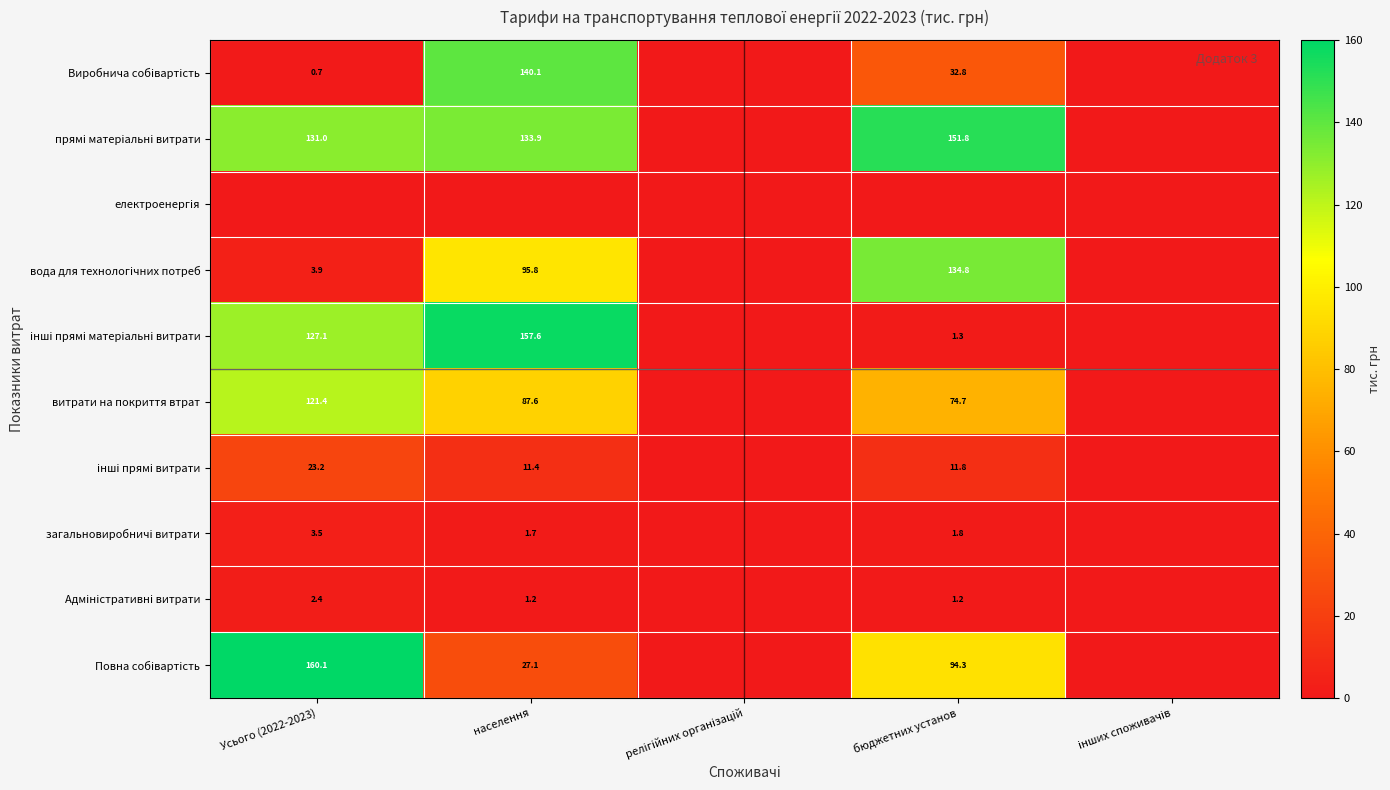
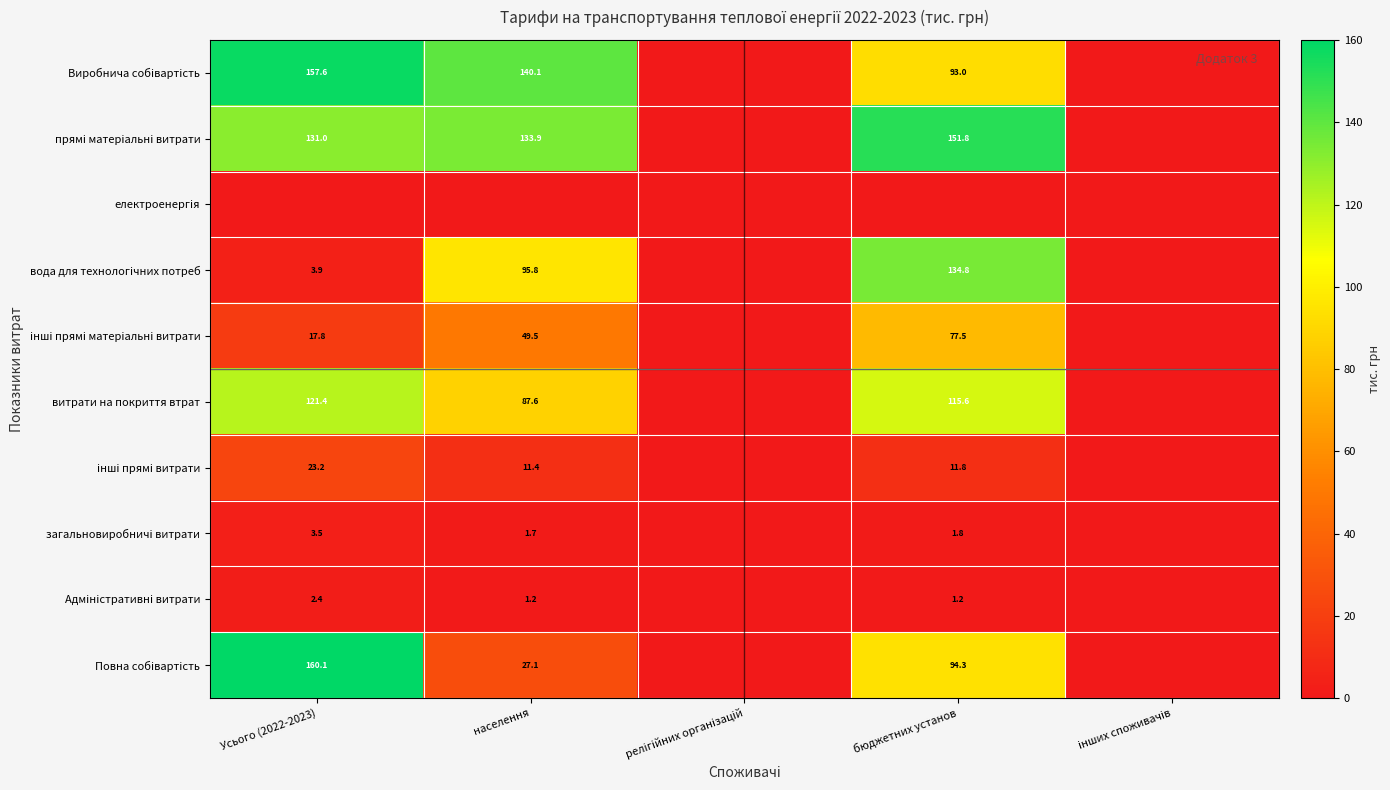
  {
    "Виробнича собівартість": {
-     "Усього (2022-2023)": 0.7,
+     "Усього (2022-2023)": 157.6,
      "населення": 140.1,
-     "бюджетних установ": 32.8,
+     "бюджетних установ": 93.0,
      "інших споживачів": 3
    },
    "прямі матеріальні витрати": {
      "Усього (2022-2023)": 131.0,
      "населення": 133.9,
      "бюджетних установ": 151.8
    },
    "вода для технологічних потреб": {
      "Усього (2022-2023)": 3.9,
      "населення": 95.8,
      "бюджетних установ": 134.8
    },
    "інші прямі матеріальні витрати": {
-     "Усього (2022-2023)": 127.1,
-     "населення": 157.6,
-     "бюджетних установ": 1.3
+     "Усього (2022-2023)": 17.8,
+     "населення": 49.5,
+     "бюджетних установ": 77.5
    },
    "витрати на покриття втрат": {
      "Усього (2022-2023)": 121.4,
      "населення": 87.6,
-     "бюджетних установ": 74.7
+     "бюджетних установ": 115.6
    },
    "інші прямі витрати": {
      "Усього (2022-2023)": 23.2,
      "населення": 11.4,
      "бюджетних установ": 11.8
    },
    "загальновиробничі витрати": {
      "Усього (2022-2023)": 3.5,
      "населення": 1.7,
      "бюджетних установ": 1.8
    },
    "Адміністративні витрати": {
      "Усього (2022-2023)": 2.4,
      "населення": 1.2,
      "бюджетних установ": 1.2
    },
    "Повна собівартість": {
      "Усього (2022-2023)": 160.1,
      "населення": 27.1,
      "бюджетних установ": 94.3
    }
  }
